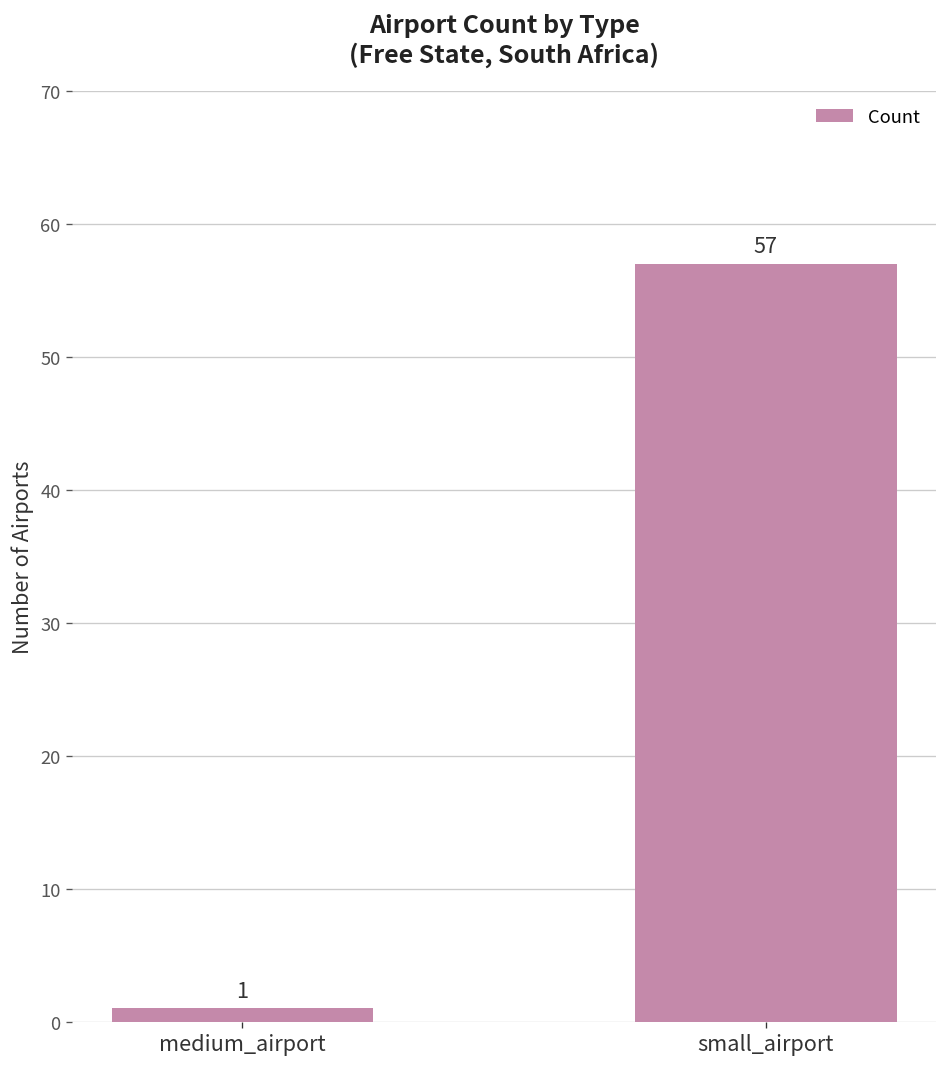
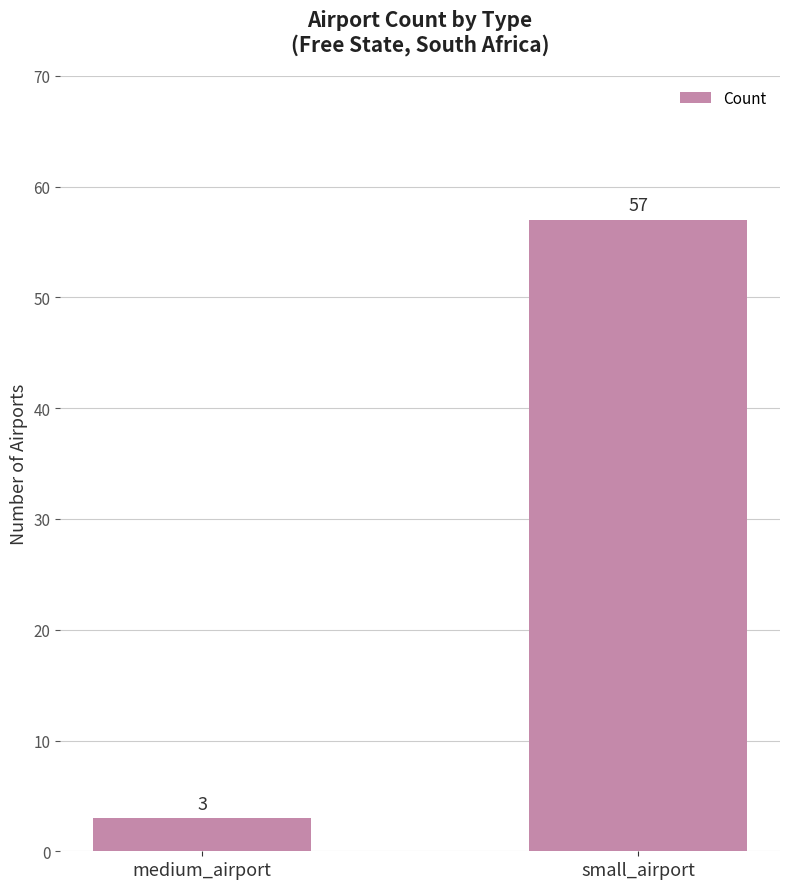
  {
-   "medium_airport": 1,
+   "medium_airport": 3,
    "small_airport": 57
  }
